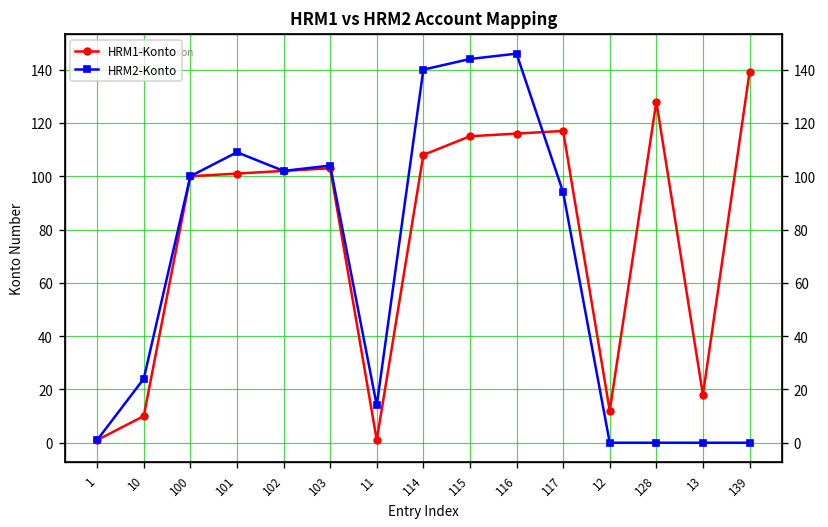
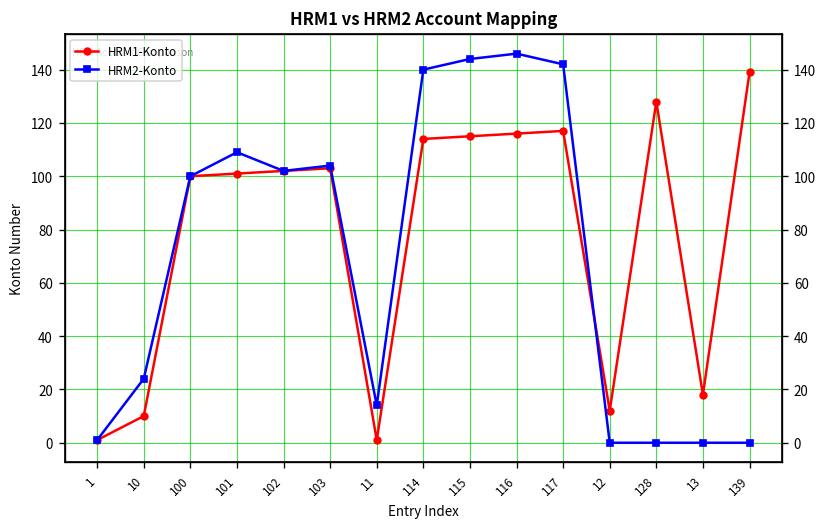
  {
    "HRM1-Konto": {
      "10": 10,
      "101": 101,
      "11": 1,
-     "114": 108,
+     "114": 114,
      "115": 115,
      "116": 116,
      "117": 117,
      "12": 12,
      "128": 128,
      "13": 18,
      "139": 139
    },
    "HRM2-Konto": {
      "10": 24,
      "101": 109,
      "11": 14,
      "114": 140,
      "115": 144,
      "116": 146,
-     "117": 94,
+     "117": 142,
      "12": 0,
      "128": 0,
      "13": 0,
      "139": 0
    }
  }
